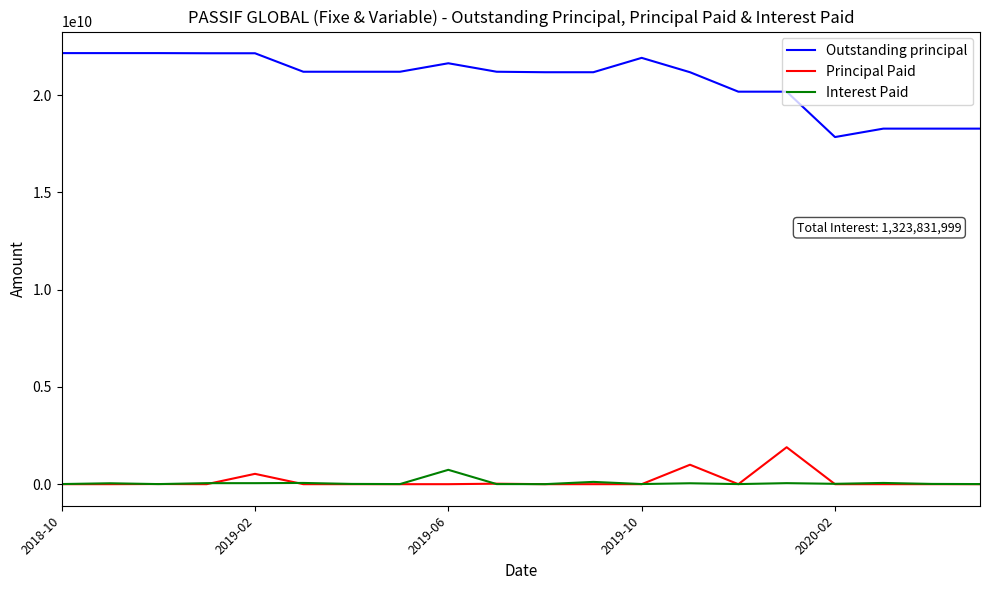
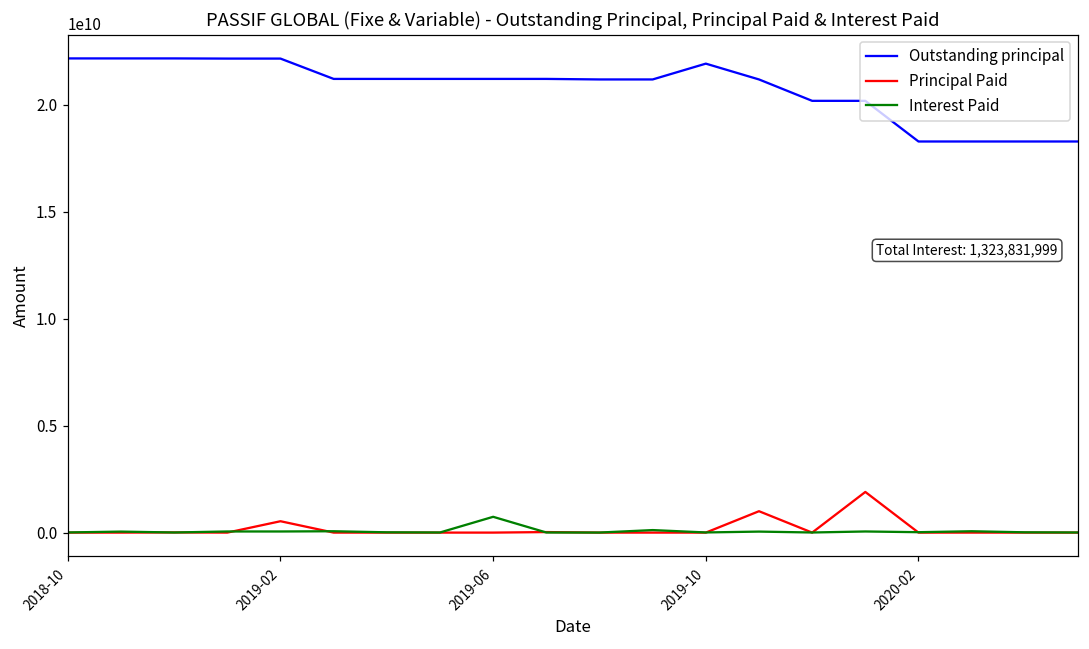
  {
    "Outstanding principal": {
      "2018-10": 22200000000,
      "2019-02": 22200000000,
-     "2019-06": 21600000000,
+     "2019-06": 21200000000,
      "2019-10": 21900000000,
-     "2020-02": 17800000000
+     "2020-02": 18300000000
    },
    "Principal Paid": {
      "2019-02": 500000000,
      "2019-06": 0
    },
    "Interest Paid": {
      "2019-02": 100000000,
      "2019-06": 700000000
    }
  }
